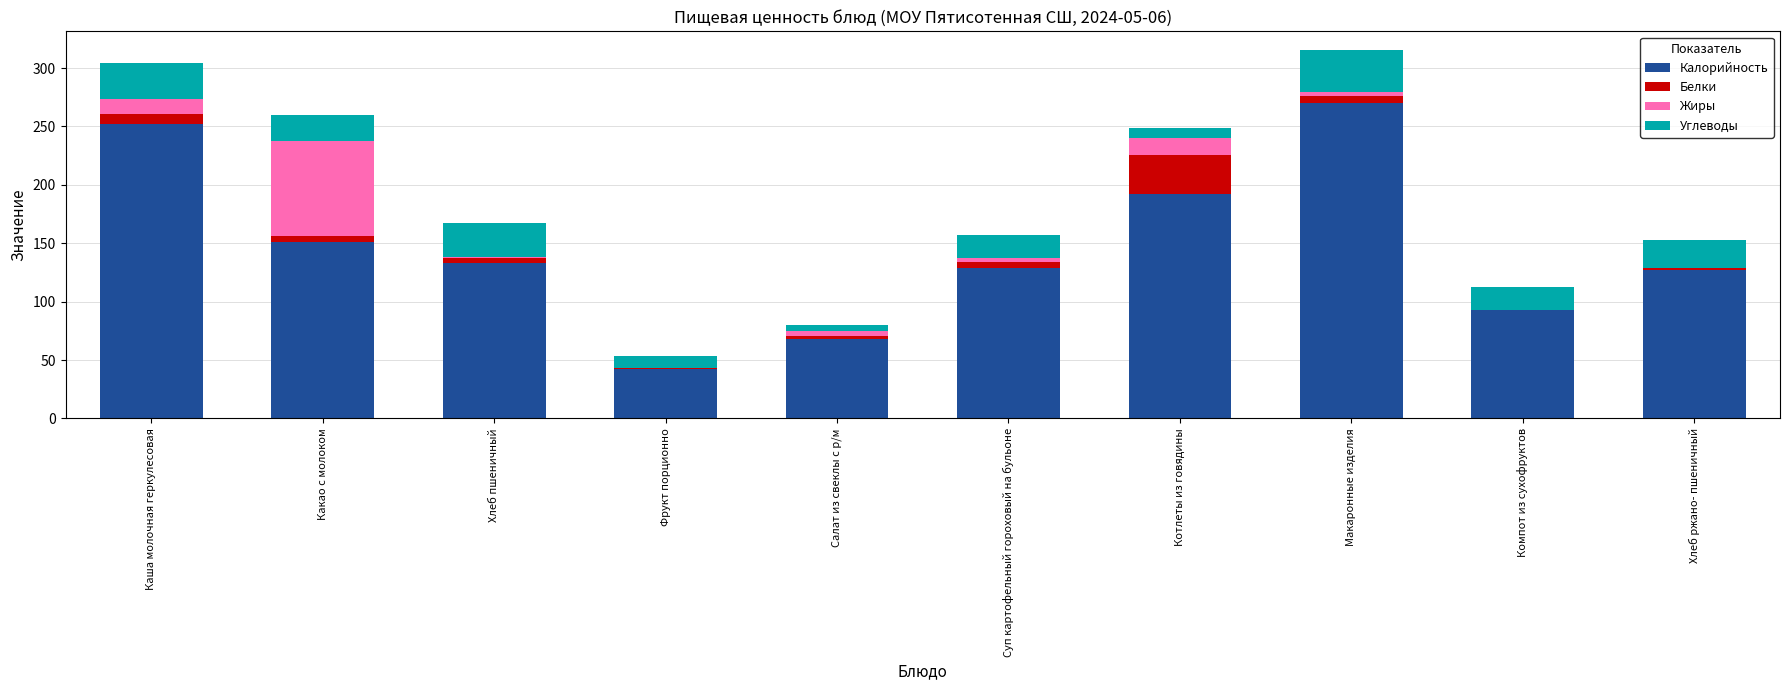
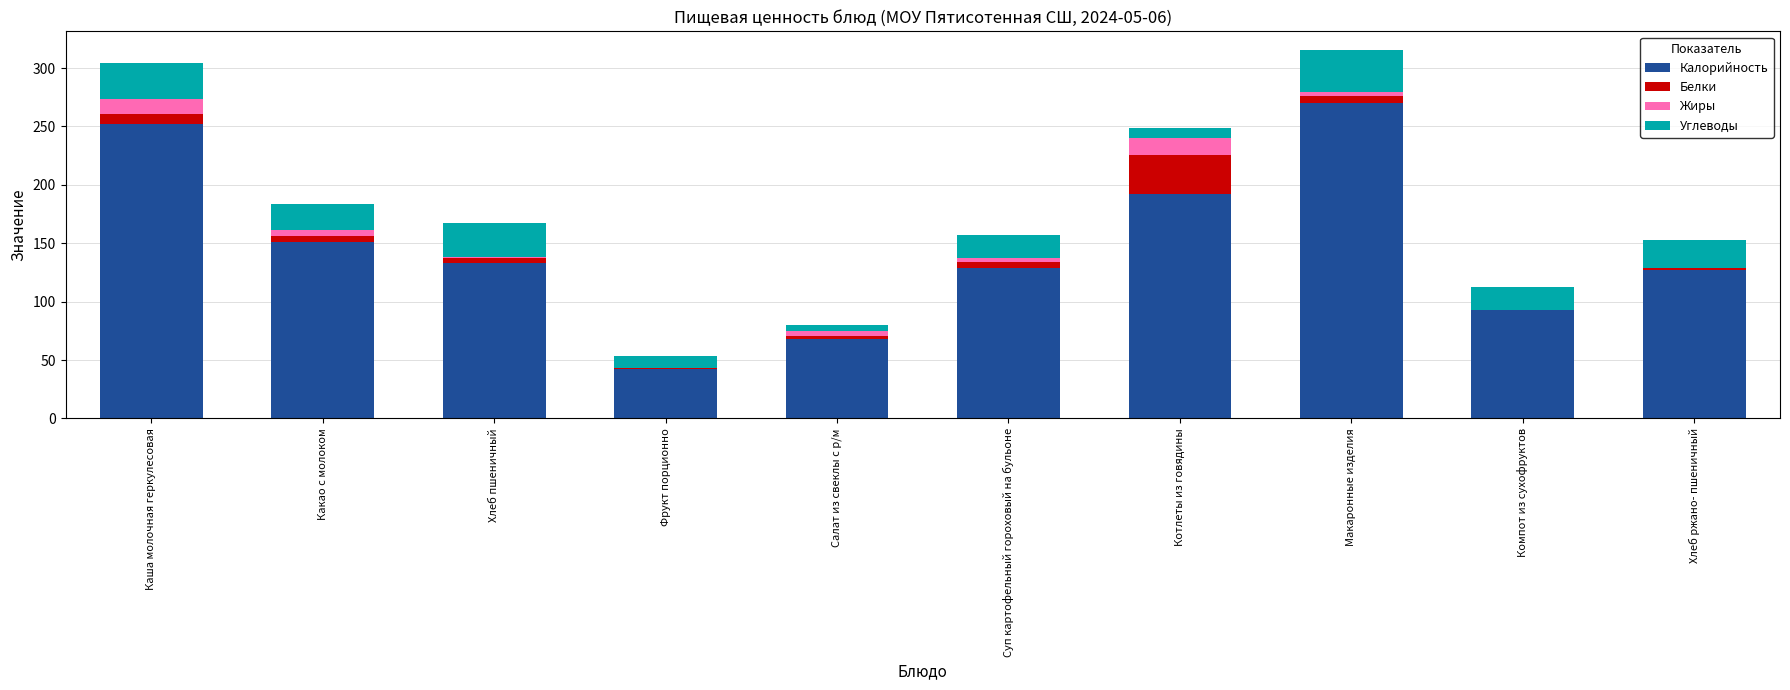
  {
    "Калорийность": {
      "Каша молочная геркулесовая": 252,
      "Какао с молоком": 152,
      "Хлеб пшеничный": 133,
      "Фрукт порционно": 43,
      "Салат из свеклы с р/м": 68,
      "Суп картофельный гороховый на бульоне": 129,
      "Котлеты из говядины": 192,
      "Макаронные изделия": 270,
      "Компот из сухофруктов": 93,
      "Хлеб ржано- пшеничный": 127
    },
    "Белки": {
      "Каша молочная геркулесовая": 9,
      "Какао с молоком": 5,
      "Хлеб пшеничный": 5,
      "Суп картофельный гороховый на бульоне": 5,
      "Котлеты из говядины": 34,
      "Макаронные изделия": 6
    },
    "Жиры": {
      "Каша молочная геркулесовая": 13,
-     "Какао с молоком": 81,
+     "Какао с молоком": 5,
      "Салат из свеклы с р/м": 5,
      "Суп картофельный гороховый на бульоне": 3,
      "Котлеты из говядины": 15,
      "Макаронные изделия": 3,
      "Компот из сухофруктов": 0
    },
    "Углеводы": {
      "Каша молочная геркулесовая": 31,
      "Какао с молоком": 23,
      "Хлеб пшеничный": 30,
      "Фрукт порционно": 10,
      "Салат из свеклы с р/м": 5,
      "Суп картофельный гороховый на бульоне": 20,
      "Котлеты из говядины": 8,
      "Макаронные изделия": 36,
      "Компот из сухофруктов": 19,
      "Хлеб ржано- пшеничный": 24
    }
  }
